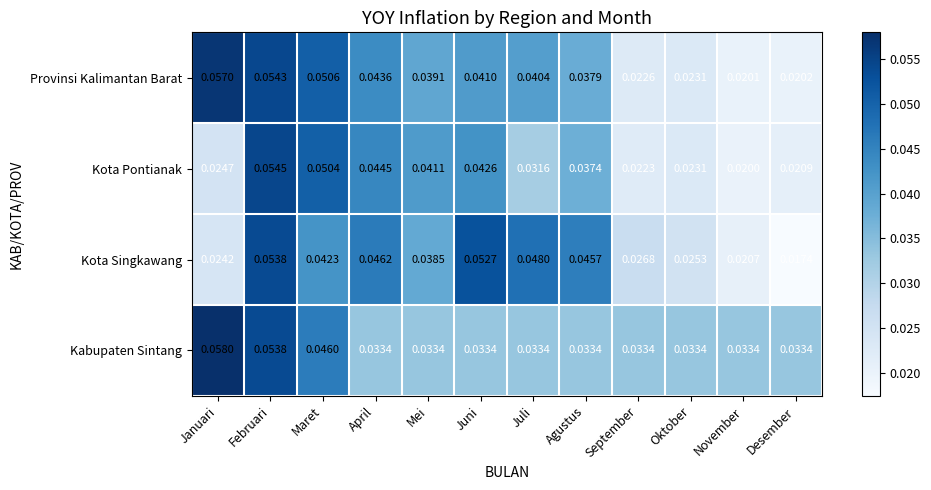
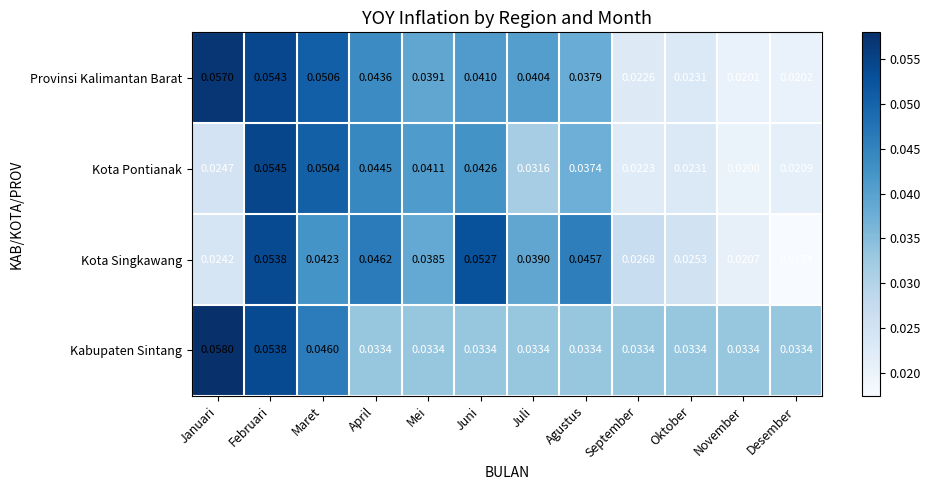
  {
    "Provinsi Kalimantan Barat": {
      "Januari": 0.0570,
      "Februari": 0.0543,
      "Maret": 0.0506,
      "April": 0.0436,
      "Mei": 0.0391,
      "Juni": 0.0410,
      "Juli": 0.0404,
      "Agustus": 0.0379
    },
    "Kota Pontianak": {
      "Februari": 0.0545,
      "Maret": 0.0504,
      "April": 0.0445,
      "Mei": 0.0411,
      "Juni": 0.0426,
      "Juli": 0.0316,
      "Agustus": 0.0374
    },
    "Kota Singkawang": {
      "Februari": 0.0538,
      "Maret": 0.0423,
      "April": 0.0462,
      "Mei": 0.0385,
      "Juni": 0.0527,
-     "Juli": 0.0480,
+     "Juli": 0.0390,
      "Agustus": 0.0457,
      "September": 0.0268
    },
    "Kabupaten Sintang": {
      "Januari": 0.0580,
      "Februari": 0.0538,
      "Maret": 0.0460,
      "April": 0.0334,
      "Mei": 0.0334,
      "Juni": 0.0334,
      "Juli": 0.0334,
      "Agustus": 0.0334,
      "September": 0.0334,
      "Oktober": 0.0334,
      "November": 0.0334,
      "Desember": 0.0334
    }
  }
